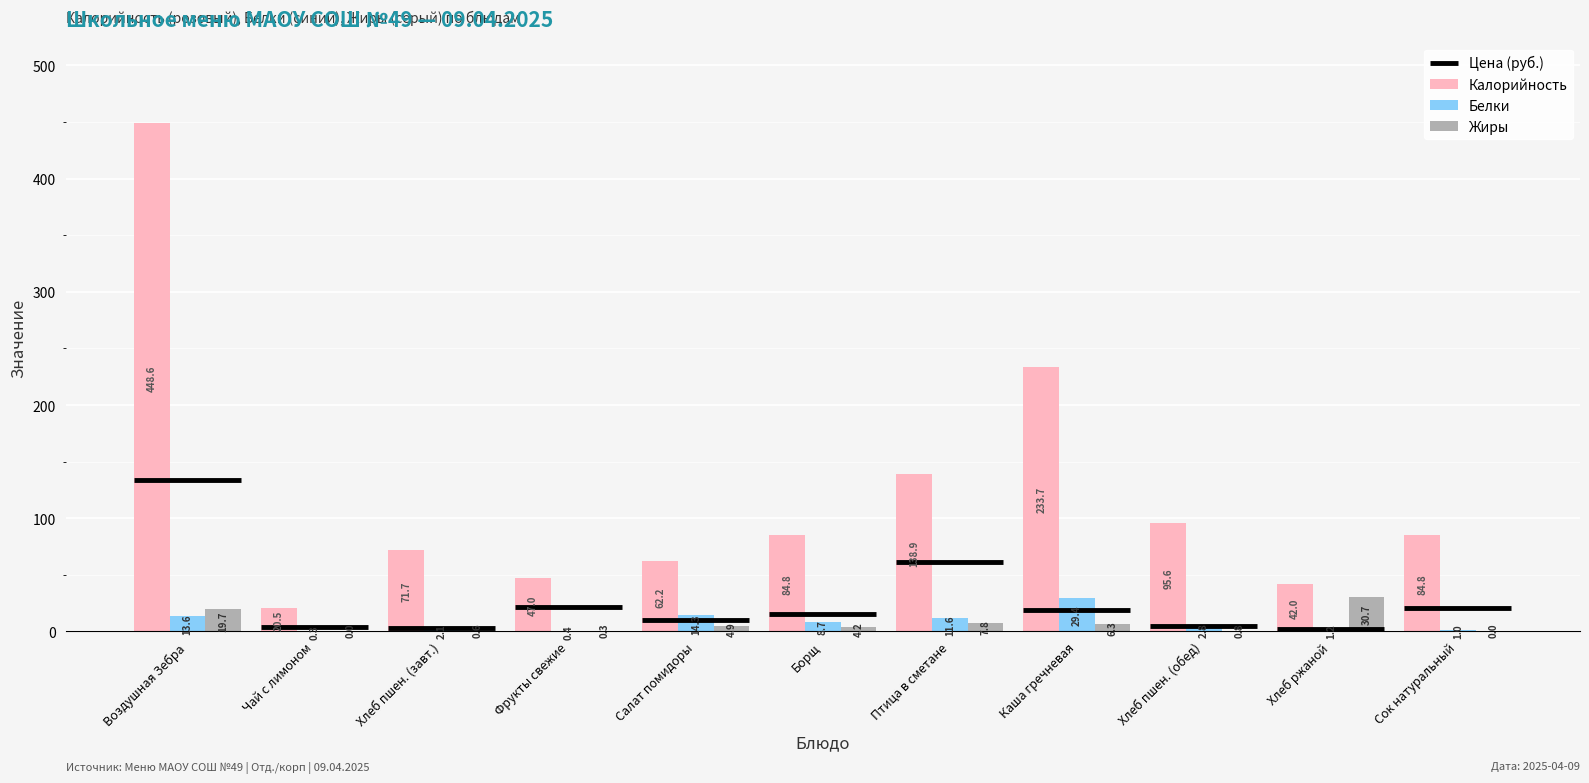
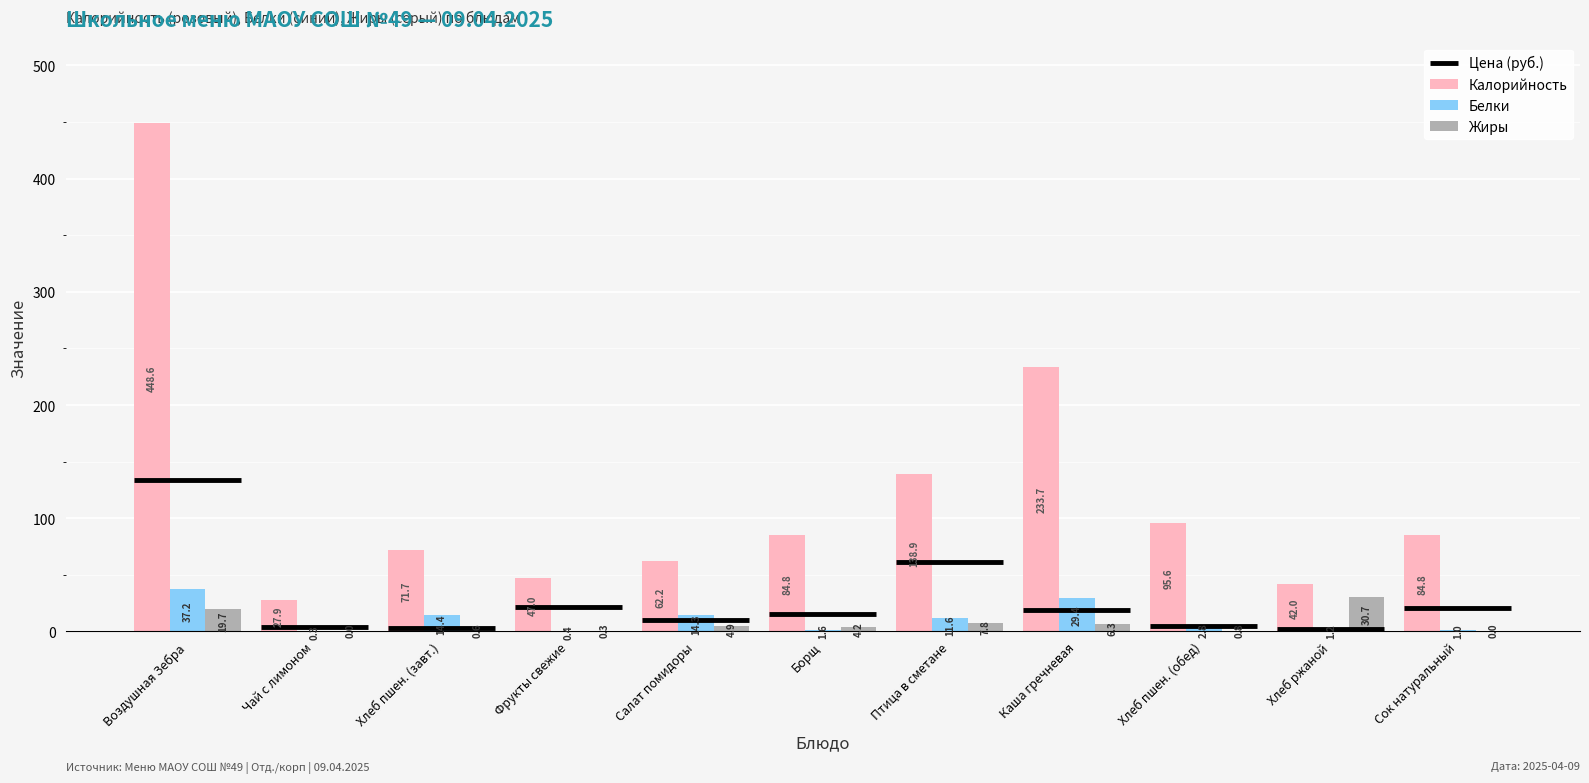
  {
    "Калорийность": {
      "Воздушная Зебра": 448.6,
-     "Чай с лимоном": 20.5,
+     "Чай с лимоном": 27.9,
      "Хлеб пшен. (завт.)": 71.7,
      "Фрукты свежие": 47.0,
      "Салат помидоры": 62.2,
      "Борщ": 84.8,
      "Птица в сметане": 138.9,
      "Каша гречневая": 233.7,
      "Хлеб пшен. (обед)": 95.6,
      "Хлеб ржаной": 42.0,
      "Сок натуральный": 84.8
    },
    "Белки": {
-     "Воздушная Зебра": 13.6,
+     "Воздушная Зебра": 37.2,
      "Чай с лимоном": 0.3,
-     "Хлеб пшен. (завт.)": 2.1,
+     "Хлеб пшен. (завт.)": 14.4,
      "Фрукты свежие": 0.4,
      "Салат помидоры": 14.3,
-     "Борщ": 8.7,
+     "Борщ": 1.6,
      "Птица в сметане": 11.6,
      "Каша гречневая": 29.4,
      "Хлеб пшен. (обед)": 2.8,
      "Хлеб ржаной": 1.2,
      "Сок натуральный": 1.0
    },
    "Жиры": {
      "Воздушная Зебра": 19.7,
      "Чай с лимоном": 0.0,
      "Хлеб пшен. (завт.)": 0.6,
      "Фрукты свежие": 0.3,
      "Салат помидоры": 4.9,
      "Борщ": 4.2,
      "Птица в сметане": 7.8,
      "Каша гречневая": 6.3,
      "Хлеб пшен. (обед)": 0.8,
      "Хлеб ржаной": 30.7,
      "Сок натуральный": 0.0
    }
  }
